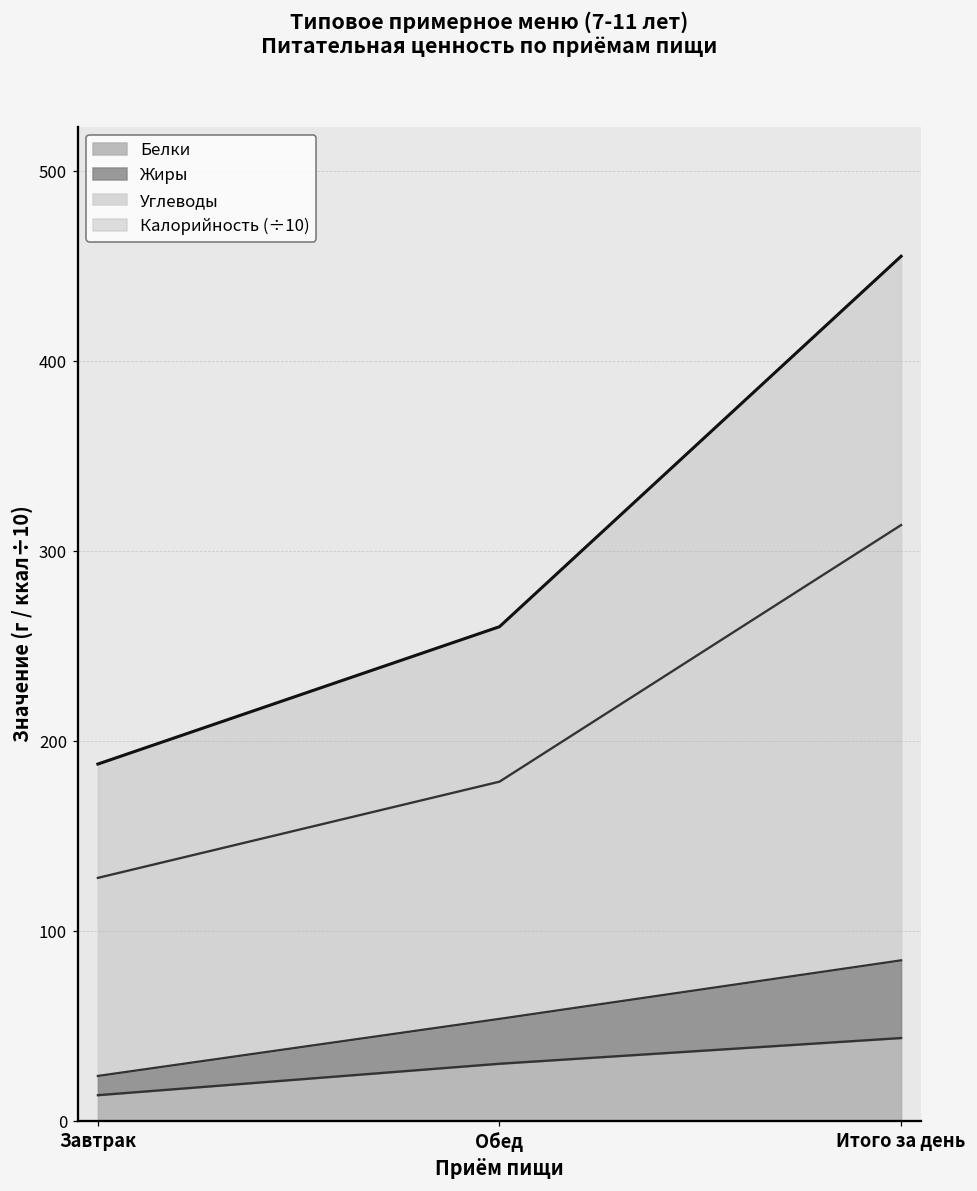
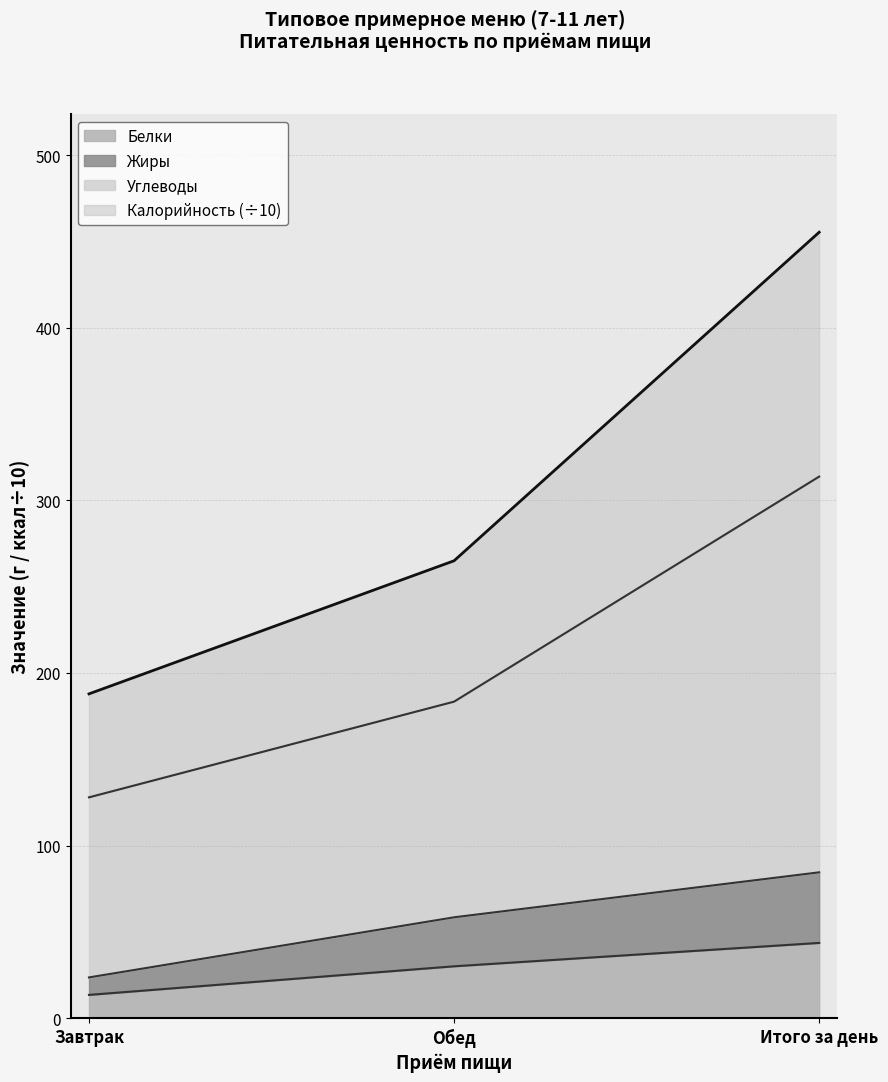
  {
    "Жиры": {
      "Завтрак": 10,
-     "Обед": 24,
+     "Обед": 28,
      "Итого за день": 41
    }
  }
